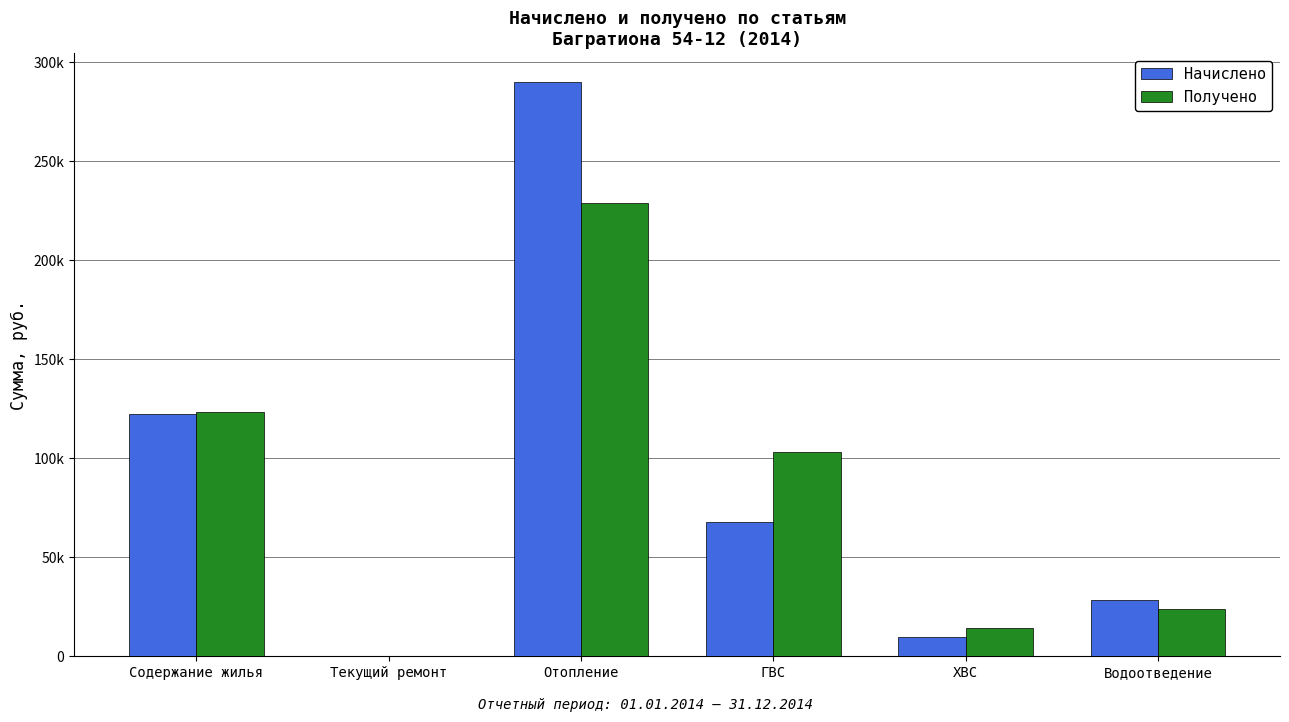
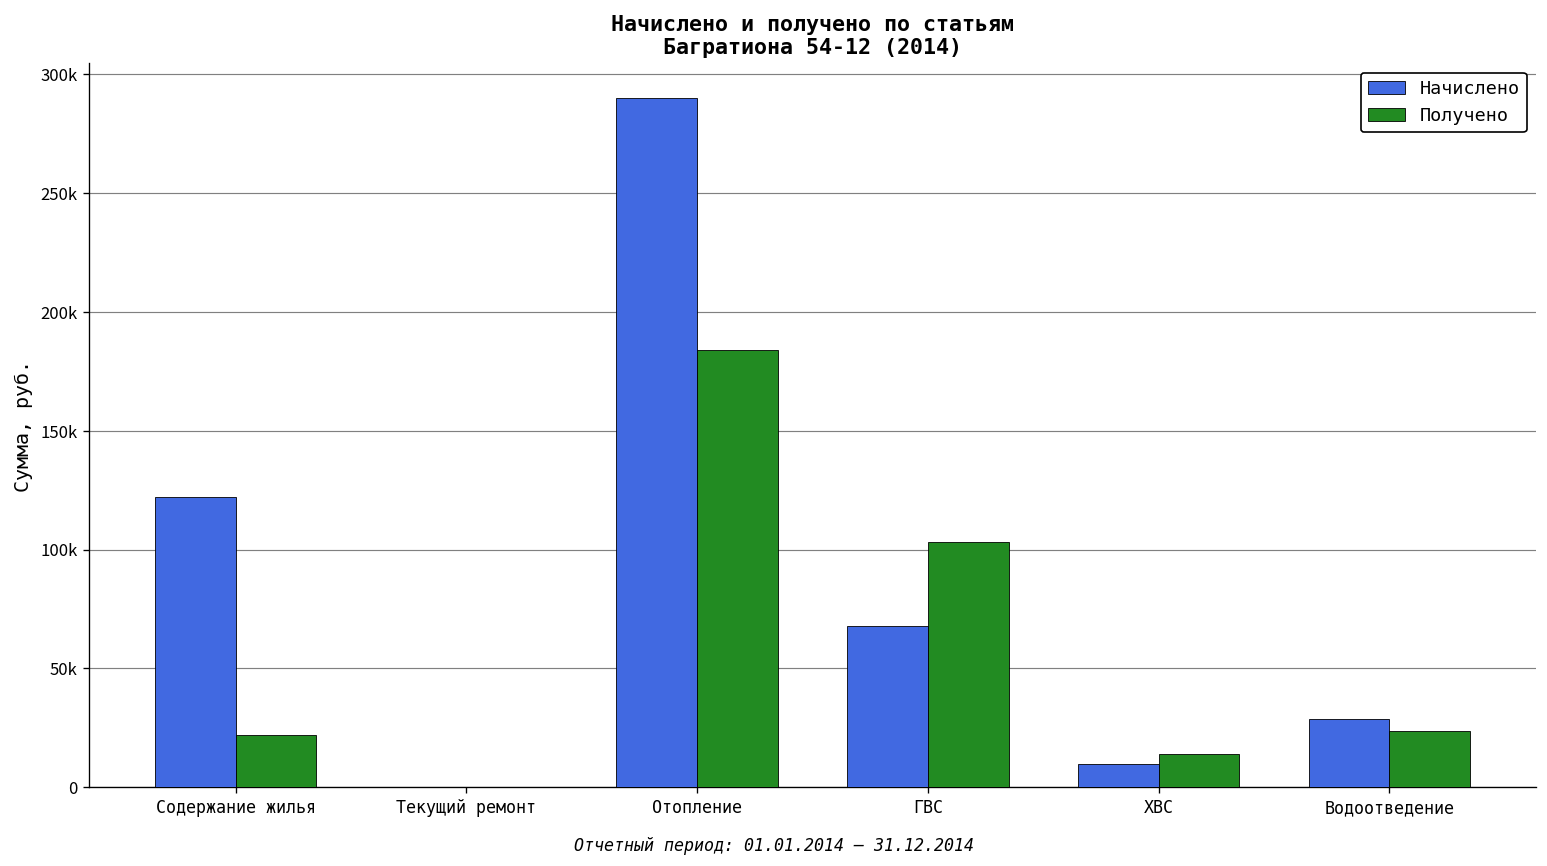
  {
    "Начислено": {
      "Содержание жилья": 122000,
      "Текущий ремонт": 0,
      "Отопление": 290000,
      "ГВС": 68000,
      "ХВС": 10000,
      "Водоотведение": 29000
    },
    "Получено": {
-     "Содержание жилья": 123000,
+     "Содержание жилья": 22000,
      "Текущий ремонт": 0,
-     "Отопление": 229000,
+     "Отопление": 184000,
      "ГВС": 103000,
      "ХВС": 14000,
      "Водоотведение": 24000
    }
  }
